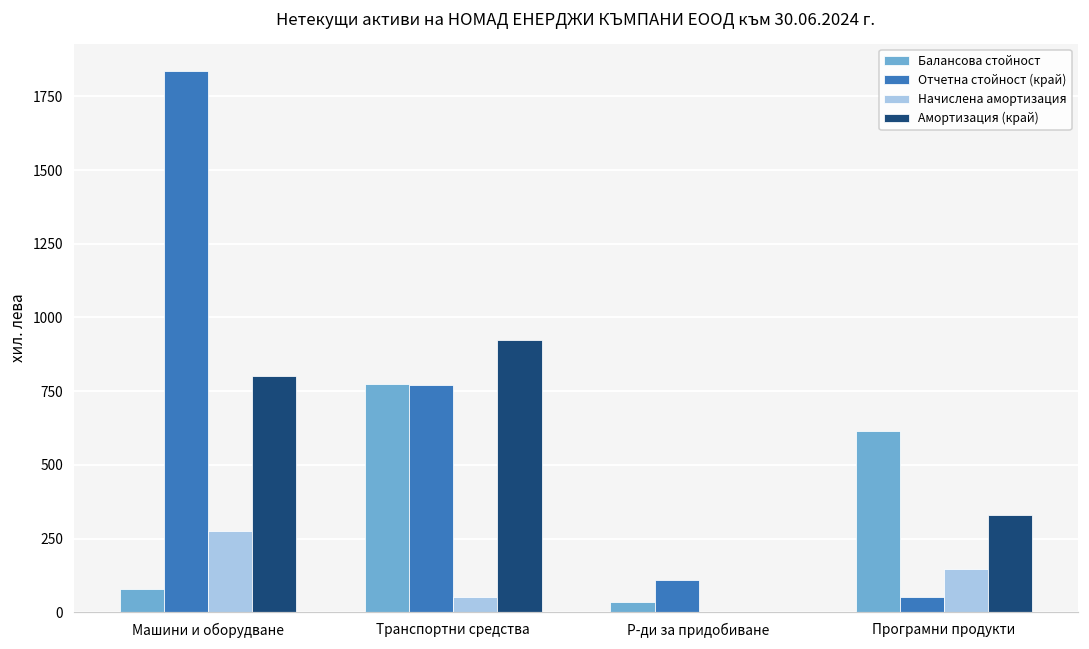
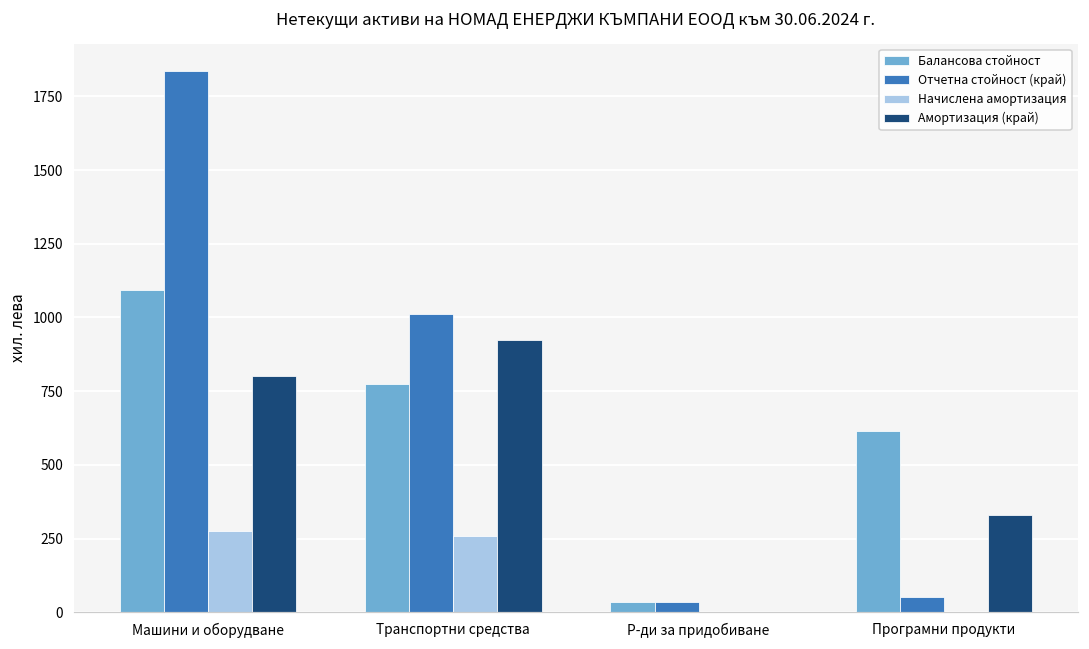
  {
    "Балансова стойност": {
-     "Машини и оборудване": 80,
+     "Машини и оборудване": 1090,
      "Транспортни средства": 780,
      "Р-ди за придобиване": 40,
      "Програмни продукти": 620
    },
    "Отчетна стойност (край)": {
      "Машини и оборудване": 1840,
-     "Транспортни средства": 770,
-     "Р-ди за придобиване": 110,
+     "Транспортни средства": 1010,
+     "Р-ди за придобиване": 40,
      "Програмни продукти": 50
    },
    "Начислена амортизация": {
      "Машини и оборудване": 270,
-     "Транспортни средства": 50,
+     "Транспортни средства": 260,
      "Р-ди за придобиване": 0,
-     "Програмни продукти": 150
+     "Програмни продукти": 0
    },
    "Амортизация (край)": {
      "Машини и оборудване": 800,
      "Транспортни средства": 930,
      "Р-ди за придобиване": 0,
      "Програмни продукти": 330
    }
  }
